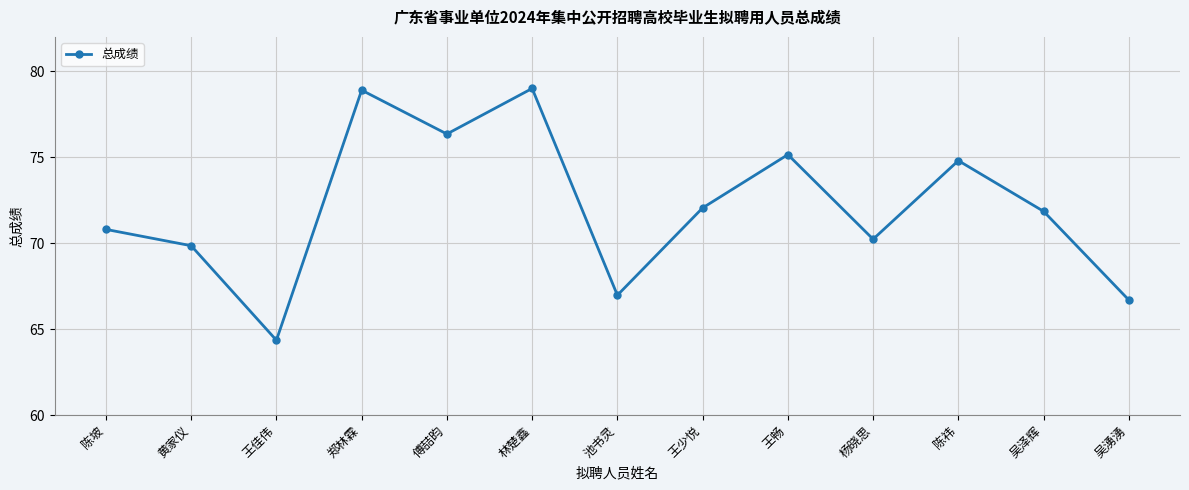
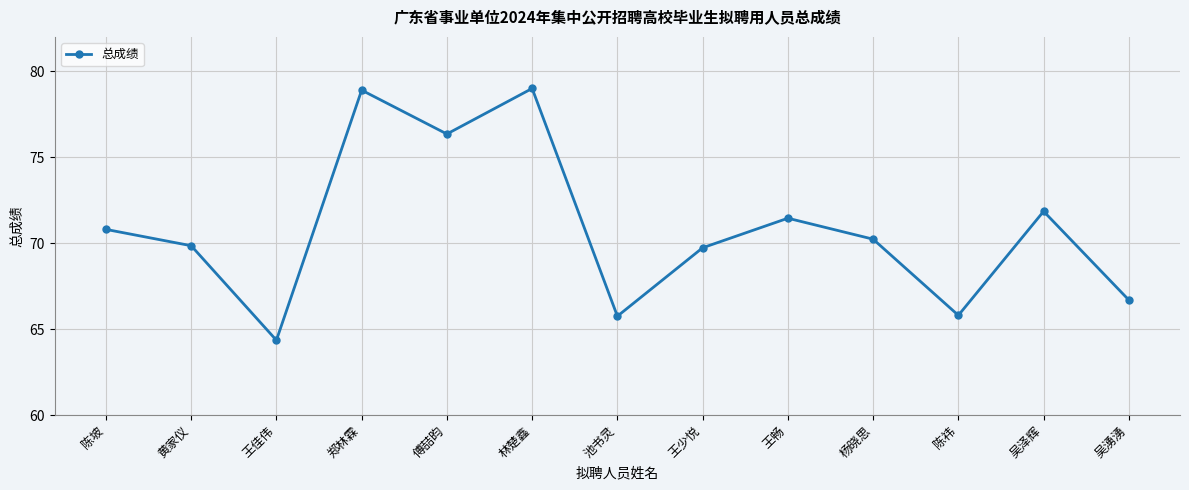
  {
    "陈坡": 70.8,
    "黄家仪": 69.9,
    "王佳伟": 64.4,
    "郑林霖": 78.9,
    "傅喆昀": 76.4,
    "林楚鑫": 79.0,
-   "池书灵": 67.0,
-   "王少悦": 72.1,
-   "王畅": 75.2,
+   "池书灵": 65.8,
+   "王少悦": 69.7,
+   "王畅": 71.5,
    "杨晓思": 70.2,
-   "陈祎": 74.8,
+   "陈祎": 65.8,
    "吴泽辉": 71.9,
    "吴湧湧": 66.7
  }
